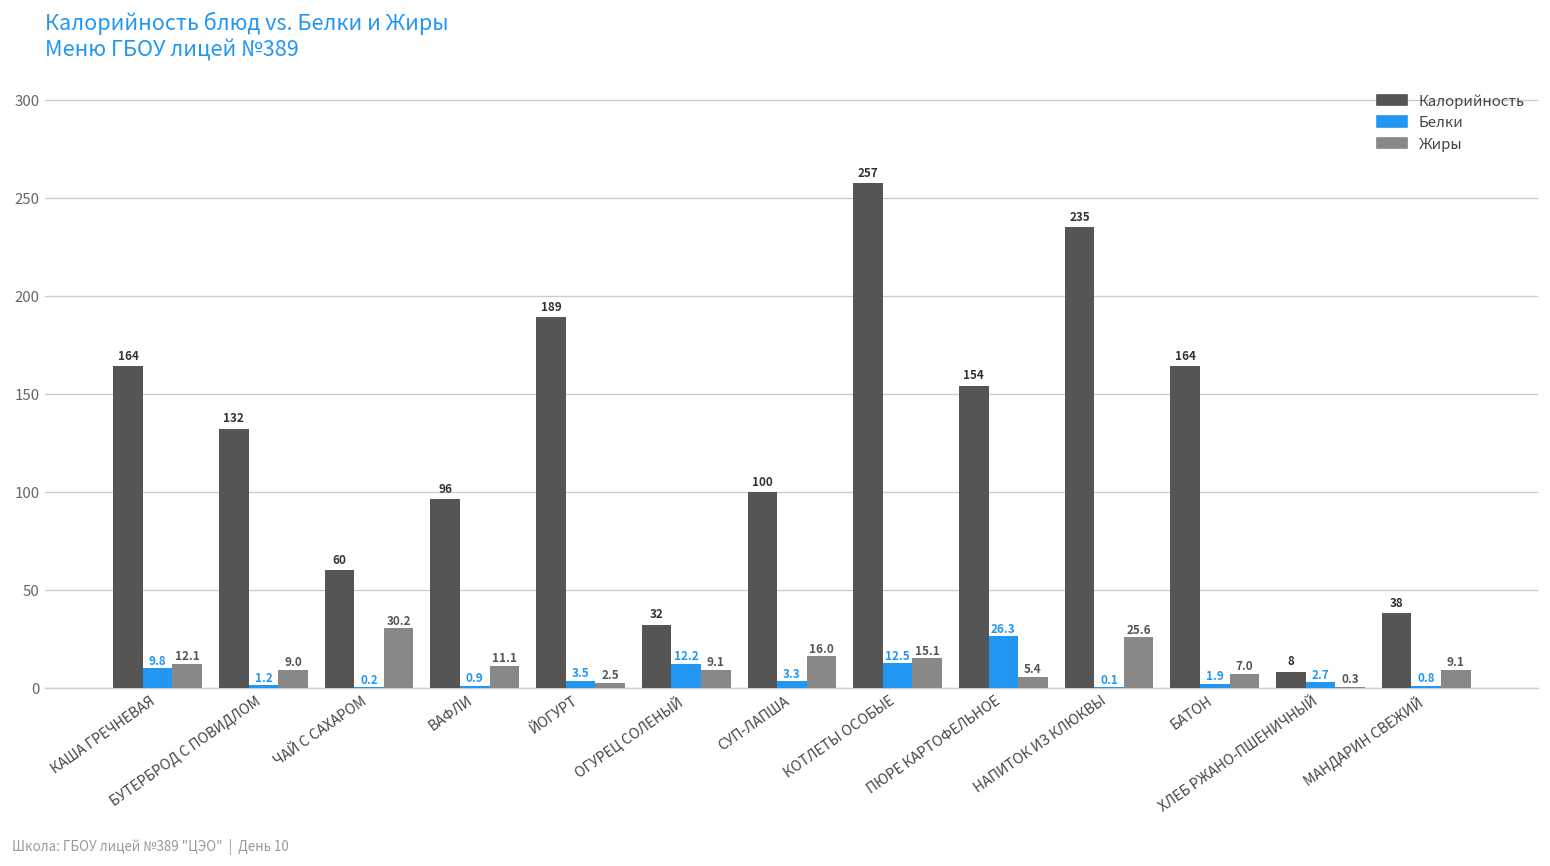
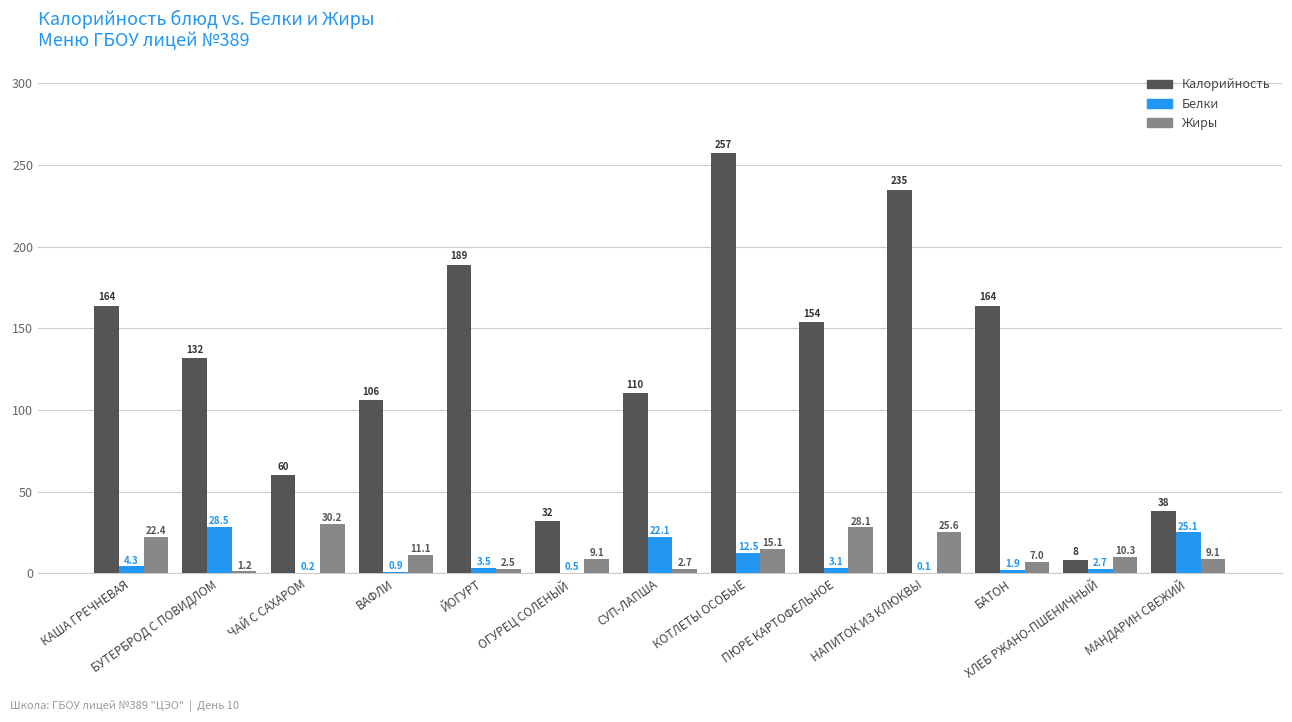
  {
    "Калорийность": {
      "КАША ГРЕЧНЕВАЯ": 164,
      "БУТЕРБРОД С ПОВИДЛОМ": 132,
      "ЧАЙ С САХАРОМ": 60,
-     "ВАФЛИ": 96,
+     "ВАФЛИ": 106,
      "ЙОГУРТ": 189,
      "ОГУРЕЦ СОЛЕНЫЙ": 32,
-     "СУП-ЛАПША": 100,
+     "СУП-ЛАПША": 110,
      "КОТЛЕТЫ ОСОБЫЕ": 257,
      "ПЮРЕ КАРТОФЕЛЬНОЕ": 154,
      "НАПИТОК ИЗ КЛЮКВЫ": 235,
      "БАТОН": 164,
      "ХЛЕБ РЖАНО-ПШЕНИЧНЫЙ": 8,
      "МАНДАРИН СВЕЖИЙ": 38
    },
    "Белки": {
-     "КАША ГРЕЧНЕВАЯ": 9.8,
-     "БУТЕРБРОД С ПОВИДЛОМ": 1.2,
+     "КАША ГРЕЧНЕВАЯ": 4.3,
+     "БУТЕРБРОД С ПОВИДЛОМ": 28.5,
      "ЧАЙ С САХАРОМ": 0.2,
      "ВАФЛИ": 0.9,
      "ЙОГУРТ": 3.5,
-     "ОГУРЕЦ СОЛЕНЫЙ": 12.2,
-     "СУП-ЛАПША": 3.3,
+     "ОГУРЕЦ СОЛЕНЫЙ": 0.5,
+     "СУП-ЛАПША": 22.1,
      "КОТЛЕТЫ ОСОБЫЕ": 12.5,
-     "ПЮРЕ КАРТОФЕЛЬНОЕ": 26.3,
+     "ПЮРЕ КАРТОФЕЛЬНОЕ": 3.1,
      "НАПИТОК ИЗ КЛЮКВЫ": 0.1,
      "БАТОН": 1.9,
      "ХЛЕБ РЖАНО-ПШЕНИЧНЫЙ": 2.7,
-     "МАНДАРИН СВЕЖИЙ": 0.8
+     "МАНДАРИН СВЕЖИЙ": 25.1
    },
    "Жиры": {
-     "КАША ГРЕЧНЕВАЯ": 12.1,
-     "БУТЕРБРОД С ПОВИДЛОМ": 9.0,
+     "КАША ГРЕЧНЕВАЯ": 22.4,
+     "БУТЕРБРОД С ПОВИДЛОМ": 1.2,
      "ЧАЙ С САХАРОМ": 30.2,
      "ВАФЛИ": 11.1,
      "ЙОГУРТ": 2.5,
      "ОГУРЕЦ СОЛЕНЫЙ": 9.1,
-     "СУП-ЛАПША": 16.0,
+     "СУП-ЛАПША": 2.7,
      "КОТЛЕТЫ ОСОБЫЕ": 15.1,
-     "ПЮРЕ КАРТОФЕЛЬНОЕ": 5.4,
+     "ПЮРЕ КАРТОФЕЛЬНОЕ": 28.1,
      "НАПИТОК ИЗ КЛЮКВЫ": 25.6,
      "БАТОН": 7.0,
-     "ХЛЕБ РЖАНО-ПШЕНИЧНЫЙ": 0.3,
+     "ХЛЕБ РЖАНО-ПШЕНИЧНЫЙ": 10.3,
      "МАНДАРИН СВЕЖИЙ": 9.1
    }
  }
